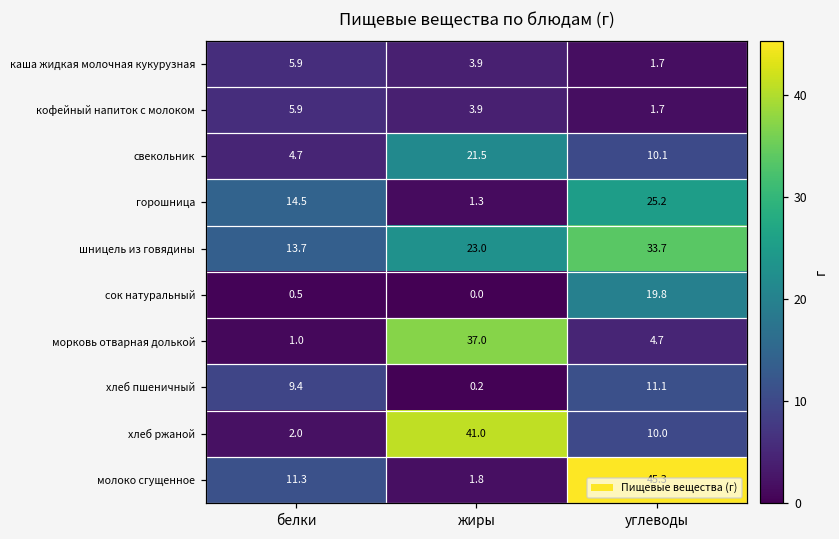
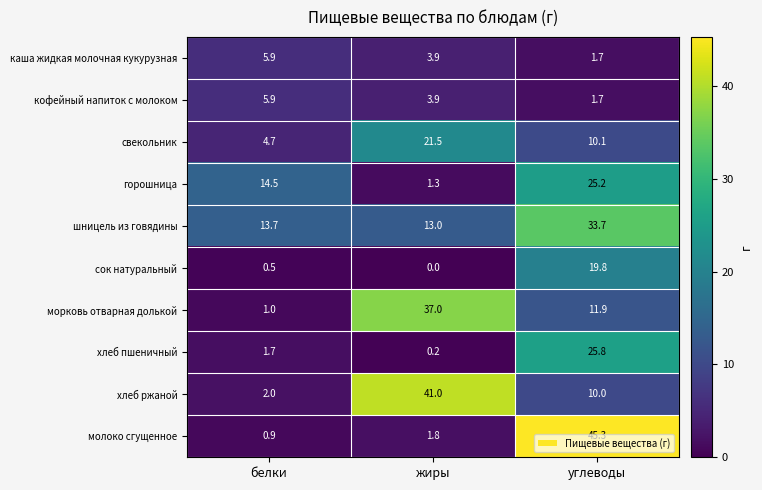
  {
    "каша жидкая молочная кукурузная": {
      "белки": 5.9,
      "жиры": 3.9,
      "углеводы": 1.7
    },
    "кофейный напиток с молоком": {
      "белки": 5.9,
      "жиры": 3.9,
      "углеводы": 1.7
    },
    "свекольник": {
      "белки": 4.7,
      "жиры": 21.5,
      "углеводы": 10.1
    },
    "горошница": {
      "белки": 14.5,
      "жиры": 1.3,
      "углеводы": 25.2
    },
    "шницель из говядины": {
      "белки": 13.7,
-     "жиры": 23.0,
+     "жиры": 13.0,
      "углеводы": 33.7
    },
    "сок натуральный": {
      "белки": 0.5,
      "жиры": 0.0,
      "углеводы": 19.8
    },
    "морковь отварная долькой": {
      "белки": 1.0,
      "жиры": 37.0,
-     "углеводы": 4.7
+     "углеводы": 11.9
    },
    "хлеб пшеничный": {
-     "белки": 9.4,
+     "белки": 1.7,
      "жиры": 0.2,
-     "углеводы": 11.1
+     "углеводы": 25.8
    },
    "хлеб ржаной": {
      "белки": 2.0,
      "жиры": 41.0,
      "углеводы": 10.0
    },
    "молоко сгущенное": {
-     "белки": 11.3,
+     "белки": 0.9,
      "жиры": 1.8
    }
  }
